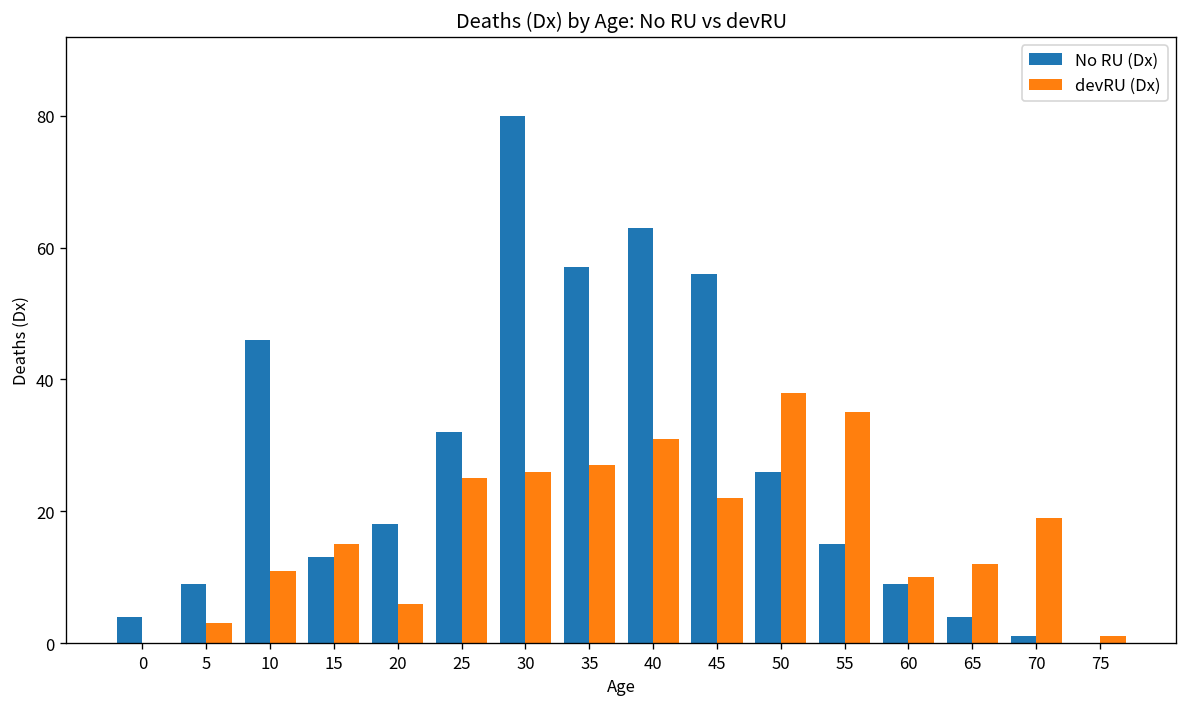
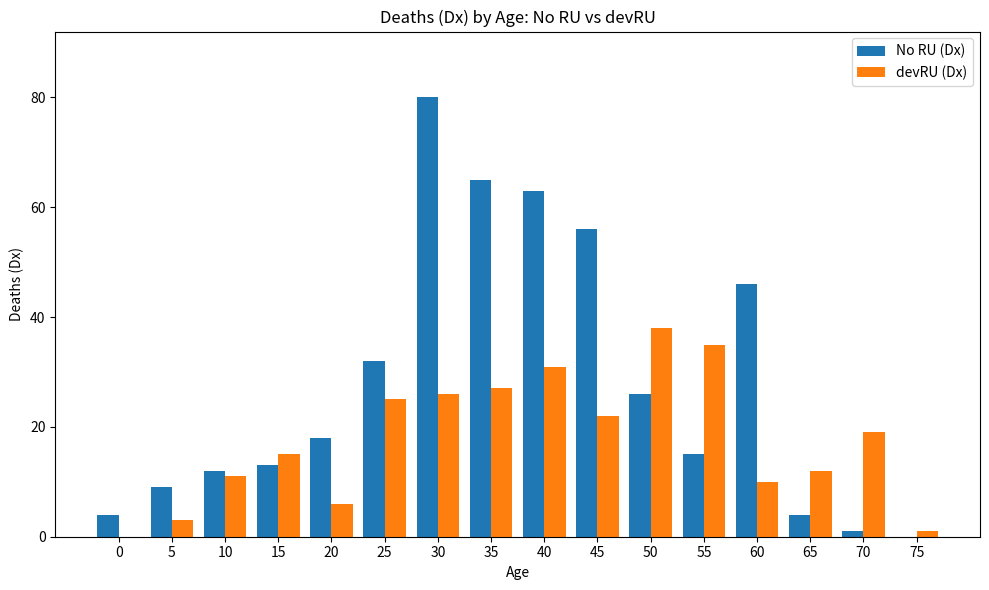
  {
    "No RU (Dx)": {
      "0": 4,
      "5": 9,
-     "10": 46,
+     "10": 12,
      "15": 13,
      "20": 18,
      "25": 32,
      "30": 80,
-     "35": 57,
+     "35": 65,
      "40": 63,
      "45": 56,
      "50": 26,
      "55": 15,
-     "60": 9,
+     "60": 46,
      "65": 4,
      "70": 1,
      "75": 0
    },
    "devRU (Dx)": {
      "0": 0,
      "5": 3,
      "10": 11,
      "15": 15,
      "20": 6,
      "25": 25,
      "30": 26,
      "35": 27,
      "40": 31,
      "45": 22,
      "50": 38,
      "55": 35,
      "60": 10,
      "65": 12,
      "70": 19,
      "75": 1
    }
  }
